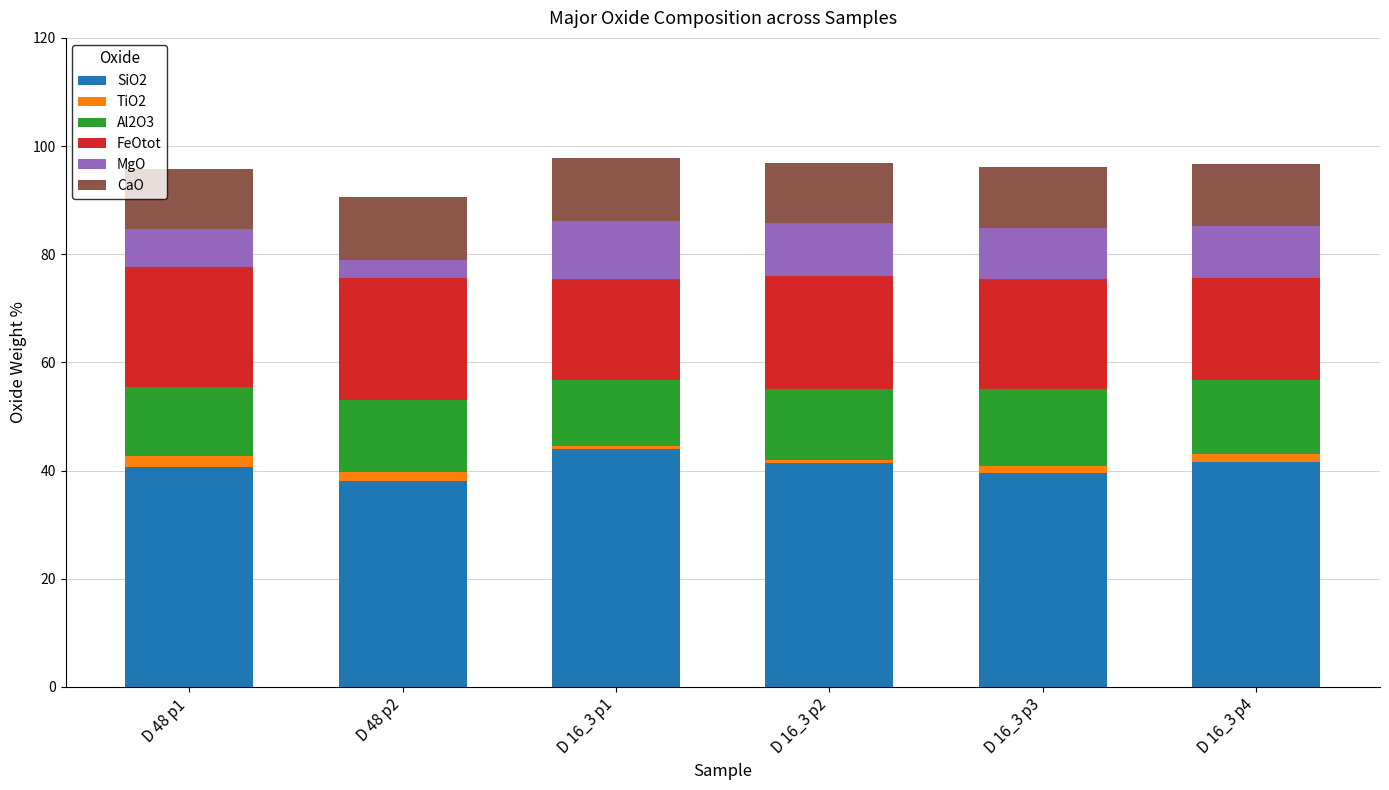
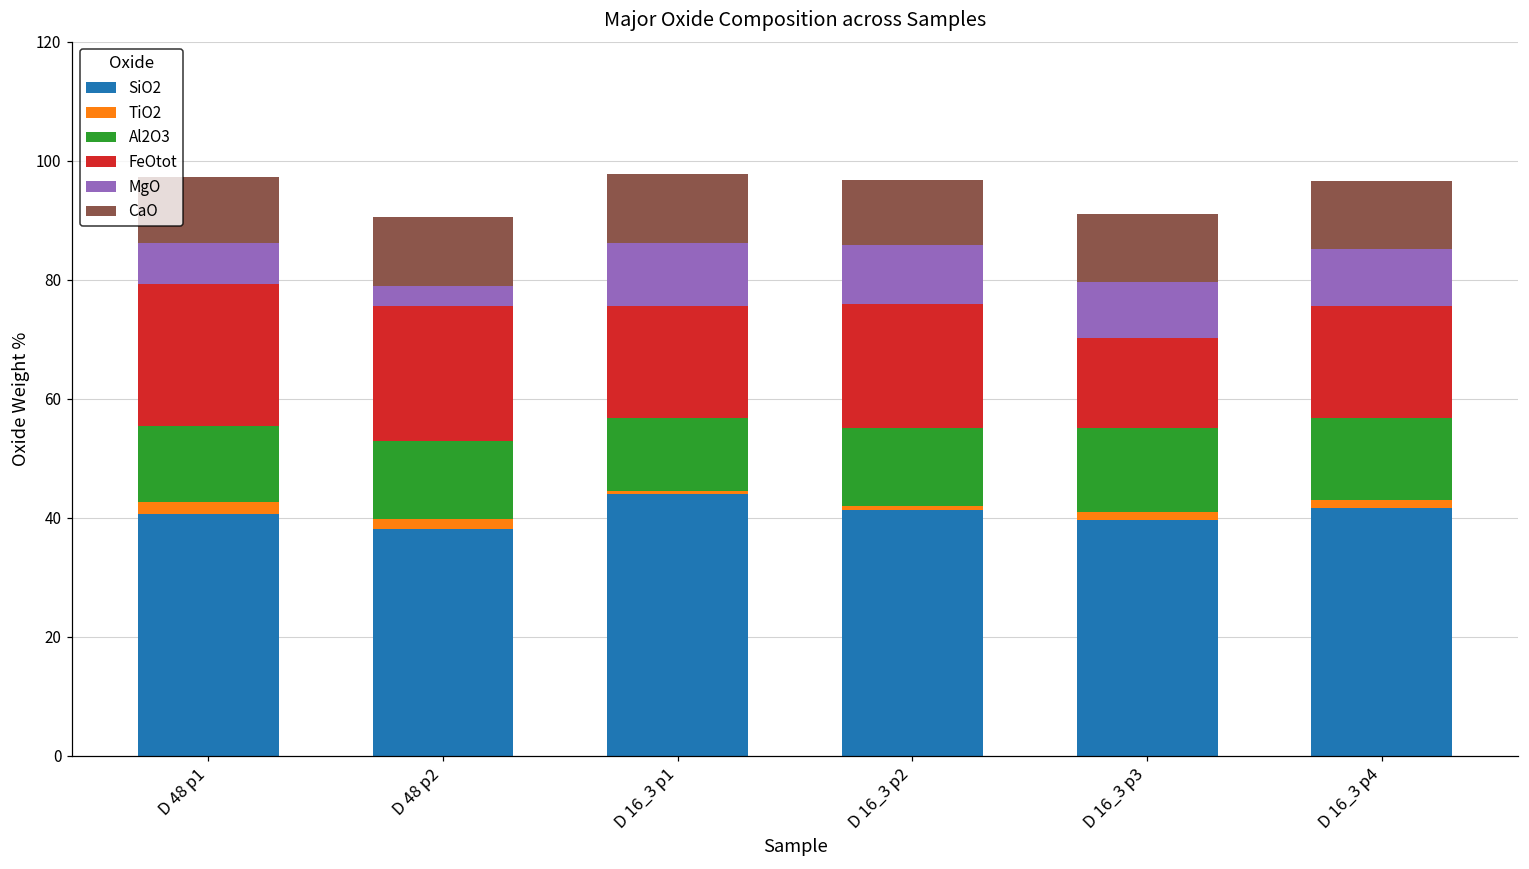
  {
    "SiO2": {
      "D 48 p1": 41,
      "D 48 p2": 38,
      "D 16_3 p1": 44,
      "D 16_3 p2": 41,
      "D 16_3 p3": 40,
      "D 16_3 p4": 42
    },
    "TiO2": {
      "D 48 p1": 2,
      "D 48 p2": 2,
      "D 16_3 p1": 1,
      "D 16_3 p2": 1,
      "D 16_3 p3": 1,
      "D 16_3 p4": 1
    },
    "Al2O3": {
      "D 48 p1": 13,
      "D 48 p2": 13,
      "D 16_3 p1": 12,
      "D 16_3 p2": 13,
      "D 16_3 p3": 14,
      "D 16_3 p4": 14
    },
    "FeOtot": {
-     "D 48 p1": 22,
+     "D 48 p1": 24,
      "D 48 p2": 23,
      "D 16_3 p1": 19,
      "D 16_3 p2": 21,
-     "D 16_3 p3": 20,
+     "D 16_3 p3": 15,
      "D 16_3 p4": 19
    },
    "MgO": {
      "D 48 p1": 7,
      "D 48 p2": 3,
      "D 16_3 p1": 11,
      "D 16_3 p2": 10,
      "D 16_3 p3": 9,
      "D 16_3 p4": 10
    },
    "CaO": {
      "D 48 p1": 11,
      "D 48 p2": 12,
      "D 16_3 p1": 12,
      "D 16_3 p2": 11,
      "D 16_3 p3": 11,
      "D 16_3 p4": 11
    }
  }
